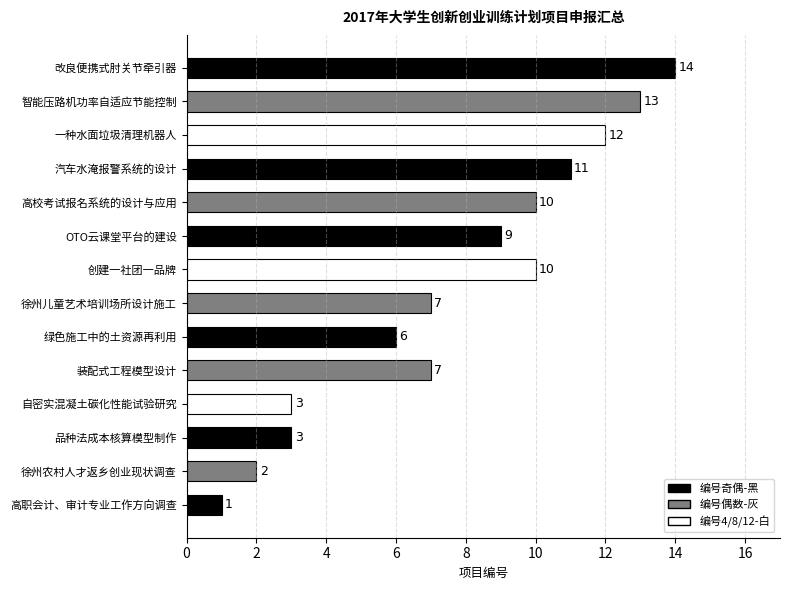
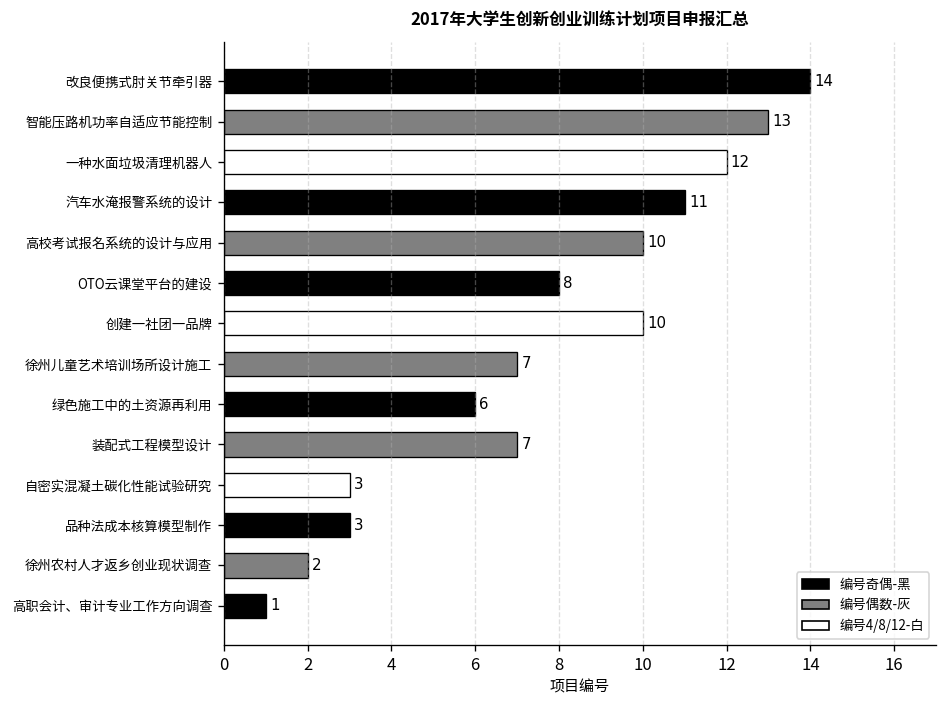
  {
    "改良便携式肘关节牵引器": 14,
    "智能压路机功率自适应节能控制": 13,
    "一种水面垃圾清理机器人": 12,
    "汽车水淹报警系统的设计": 11,
    "高校考试报名系统的设计与应用": 10,
-   "OTO云课堂平台的建设": 9,
+   "OTO云课堂平台的建设": 8,
    "创建一社团一品牌": 10,
    "徐州儿童艺术培训场所设计施工": 7,
    "绿色施工中的土资源再利用": 6,
    "装配式工程模型设计": 7,
    "自密实混凝土碳化性能试验研究": 3,
    "品种法成本核算模型制作": 3,
    "徐州农村人才返乡创业现状调查": 2,
    "高职会计、审计专业工作方向调查": 1
  }
